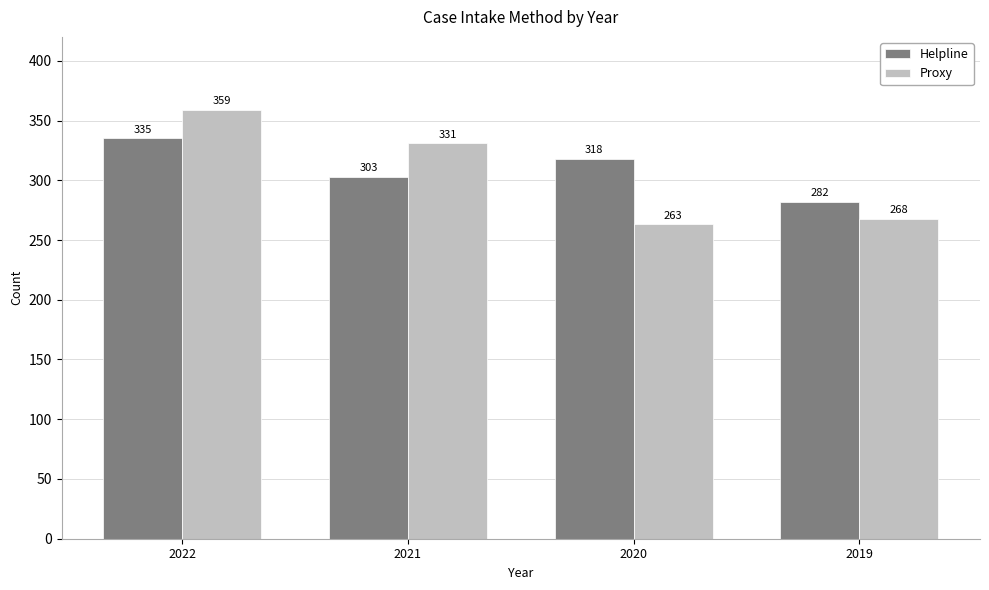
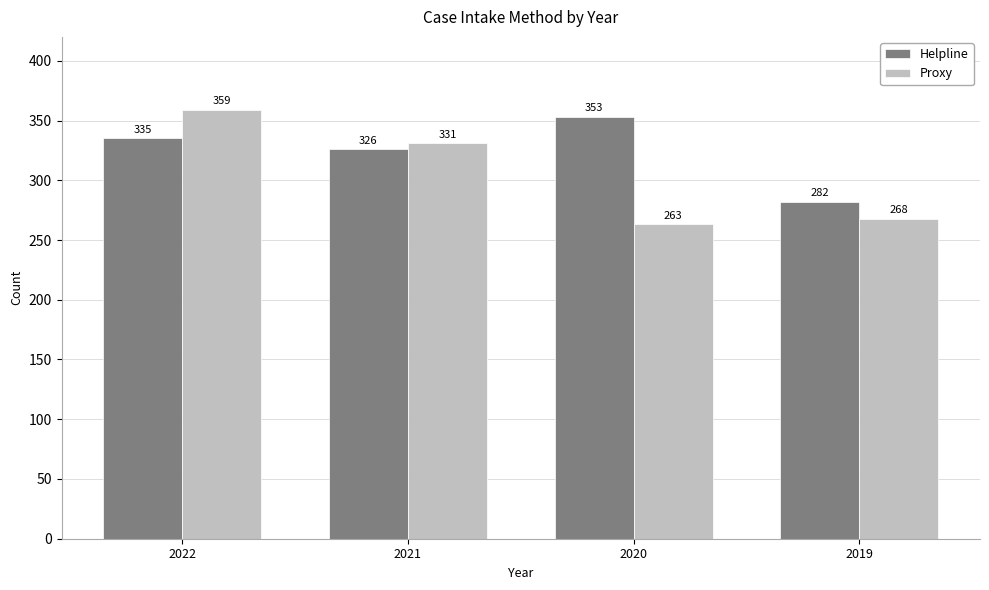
  {
    "Helpline": {
      "2022": 335,
-     "2021": 303,
-     "2020": 318,
+     "2021": 326,
+     "2020": 353,
      "2019": 282
    },
    "Proxy": {
      "2022": 359,
      "2021": 331,
      "2020": 263,
      "2019": 268
    }
  }
